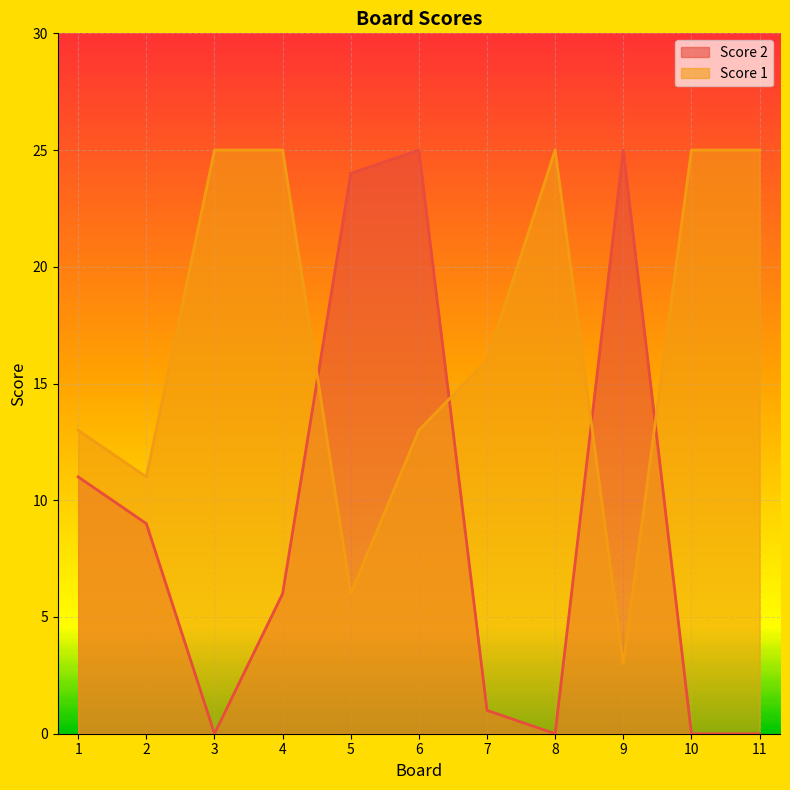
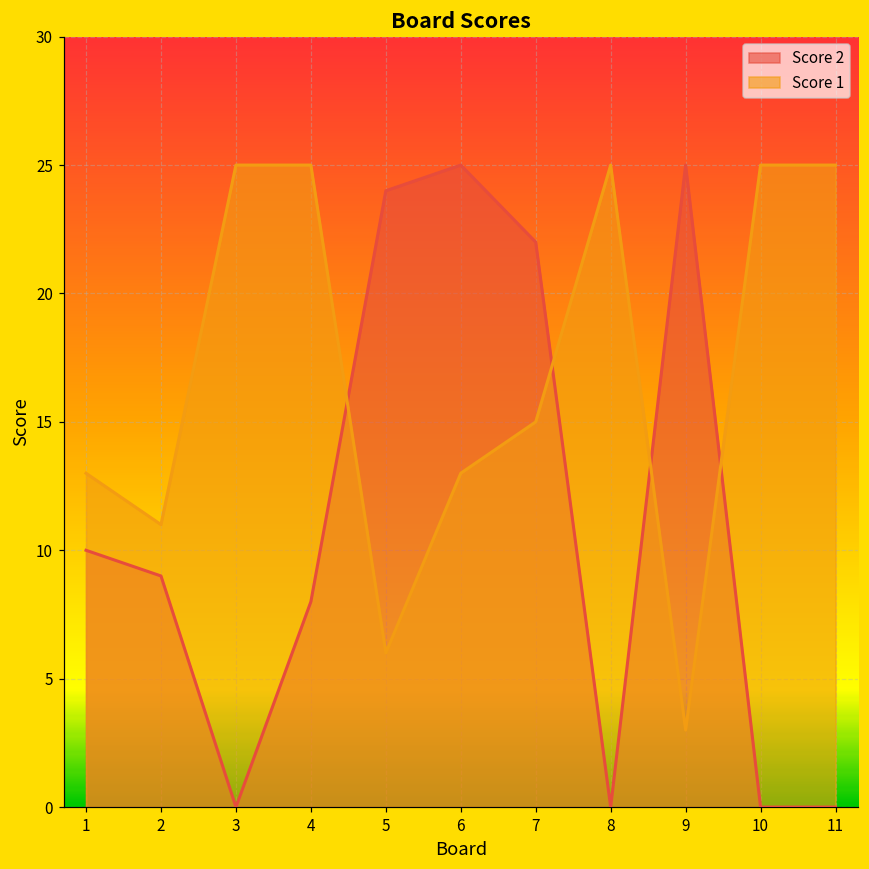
  {
    "Score 2": {
-     "1": 11,
+     "1": 10,
      "2": 9,
      "3": 0,
-     "4": 6,
+     "4": 8,
      "5": 24,
      "6": 25,
-     "7": 1,
+     "7": 22,
      "8": 0,
      "9": 25,
      "10": 0,
      "11": 0
    },
    "Score 1": {
      "1": 13,
      "2": 11,
      "3": 25,
      "4": 25,
      "5": 6,
      "6": 13,
-     "7": 16,
+     "7": 15,
      "8": 25,
      "9": 3,
      "10": 25,
      "11": 25
    }
  }
